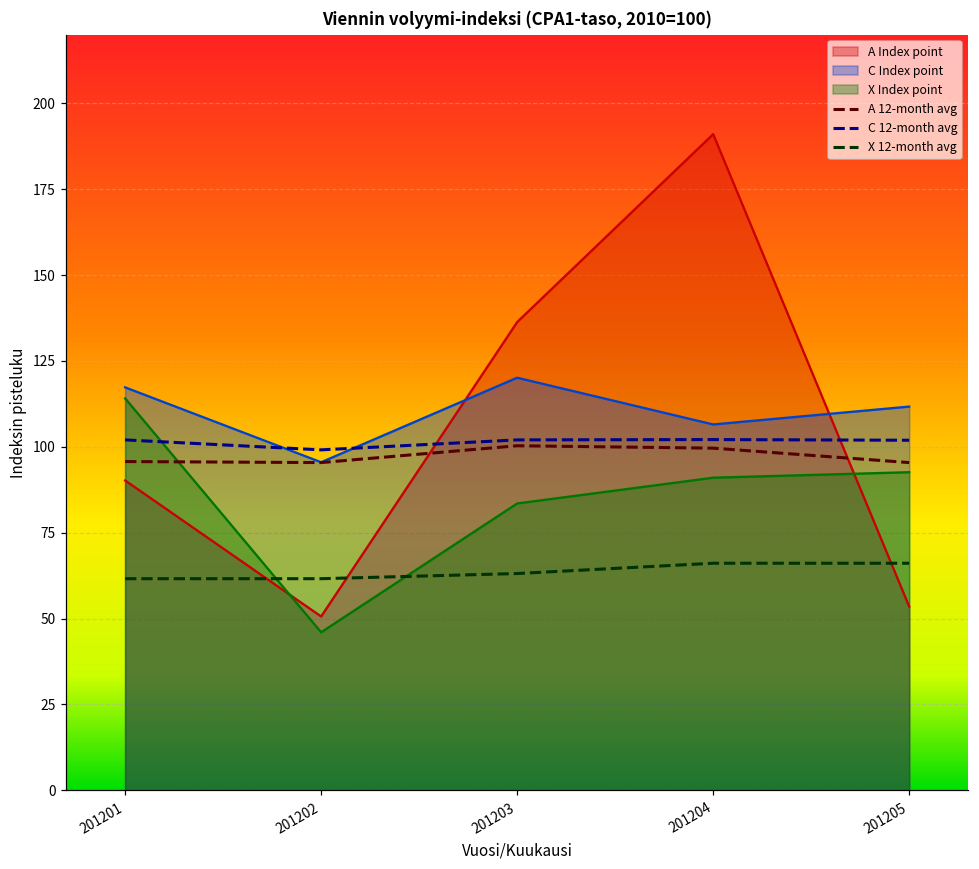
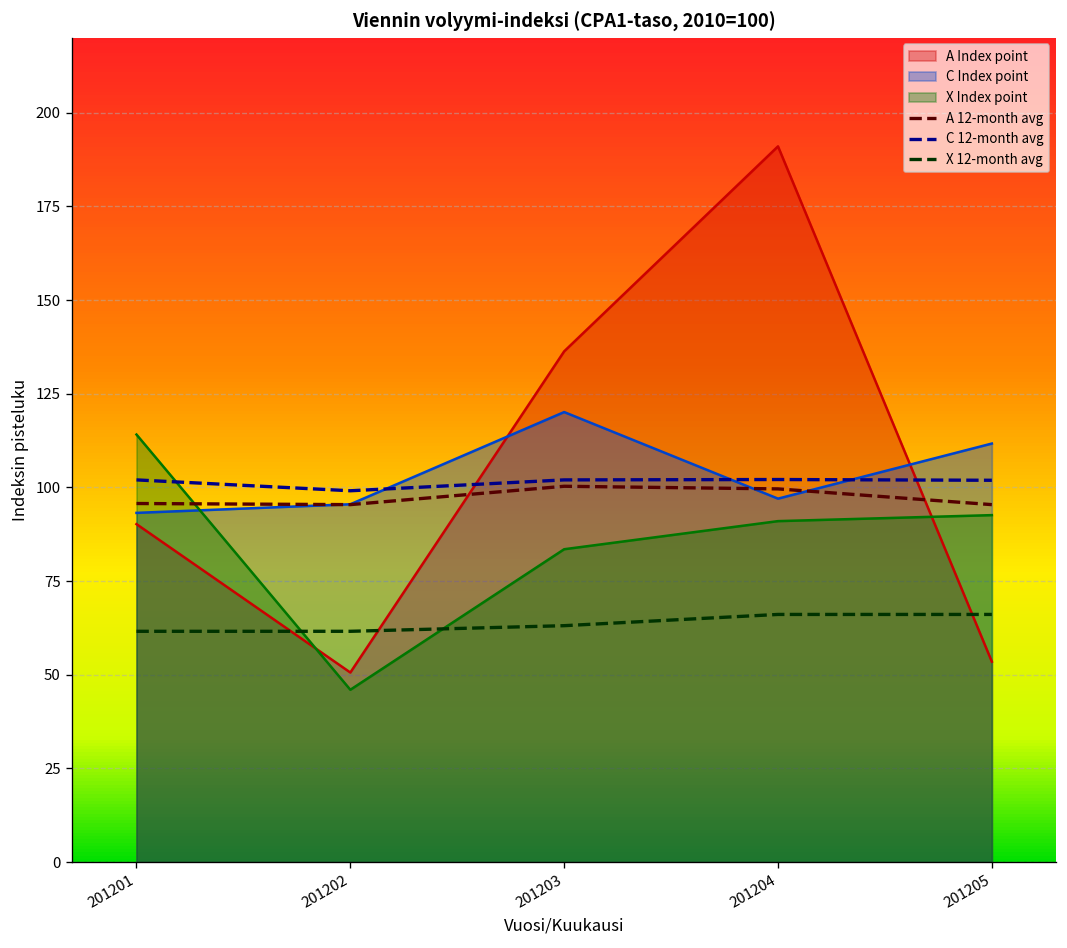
  {
    "C Index point": {
-     "201201": 117,
+     "201201": 93,
      "201203": 120,
-     "201204": 107,
+     "201204": 97,
      "201205": 112
    },
    "C 12-month avg": {
      "201201": 102,
      "201202": 99,
      "201203": 102,
      "201204": 102,
      "201205": 102
    }
  }
